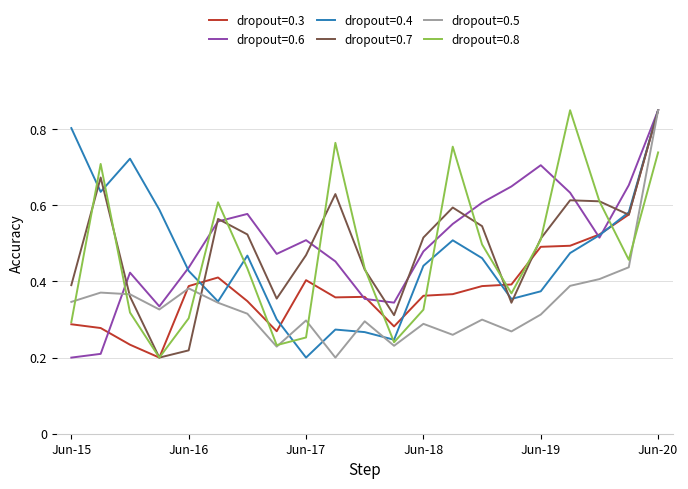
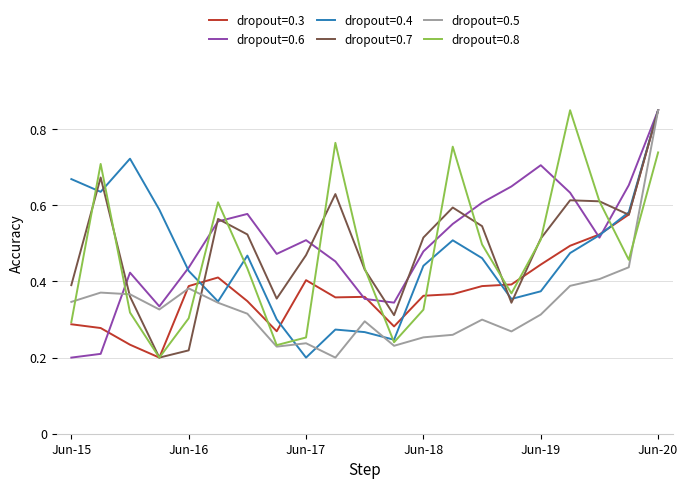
  {
    "dropout=0.3": {
      "Jun-17": 0.40,
      "Jun-18": 0.36,
-     "Jun-19": 0.49
+     "Jun-19": 0.44
    },
    "dropout=0.6": {
      "Jun-15": 0.20,
      "Jun-16": 0.44,
      "Jun-17": 0.51,
      "Jun-18": 0.48,
      "Jun-19": 0.71
    },
    "dropout=0.4": {
-     "Jun-15": 0.80,
+     "Jun-15": 0.67,
      "Jun-16": 0.43,
      "Jun-17": 0.20,
      "Jun-18": 0.44,
      "Jun-19": 0.37
    },
    "dropout=0.7": {
      "Jun-15": 0.39,
      "Jun-16": 0.22,
      "Jun-17": 0.47,
      "Jun-18": 0.52
    },
    "dropout=0.5": {
      "Jun-15": 0.35,
-     "Jun-17": 0.30,
-     "Jun-18": 0.29,
+     "Jun-17": 0.24,
+     "Jun-18": 0.25,
      "Jun-19": 0.31
    },
    "dropout=0.8": {
      "Jun-16": 0.30,
      "Jun-17": 0.25,
      "Jun-18": 0.33,
      "Jun-20": 0.74
    }
  }
